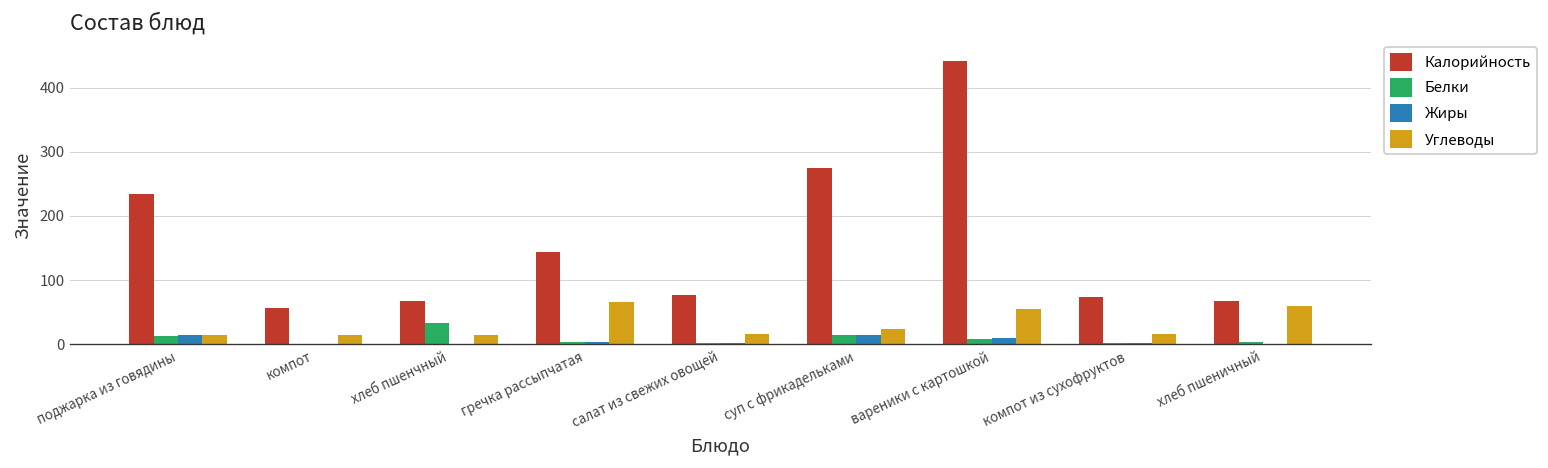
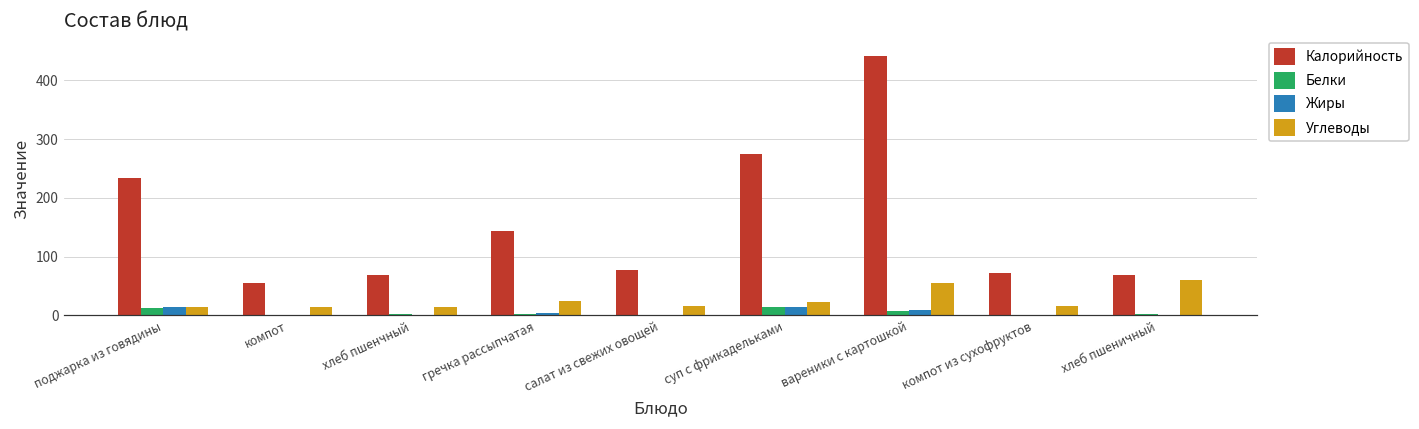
  {
    "Калорийность": {
      "поджарка из говядины": 230,
      "компот": 60,
      "хлеб пшенчный": 70,
      "гречка рассыпчатая": 140,
      "салат из свежих овощей": 80,
      "суп с фрикадельками": 280,
      "вареники с картошкой": 440,
      "компот из сухофруктов": 70,
      "хлеб пшеничный": 70
    },
    "Белки": {
      "поджарка из говядины": 10,
      "компот": 0,
-     "хлеб пшенчный": 30,
+     "хлеб пшенчный": 0,
      "суп с фрикадельками": 10,
      "вареники с картошкой": 10
    },
    "Жиры": {
      "поджарка из говядины": 10,
      "компот": 0,
      "хлеб пшенчный": 0,
      "суп с фрикадельками": 20,
      "вареники с картошкой": 10,
      "хлеб пшеничный": 0
    },
    "Углеводы": {
      "поджарка из говядины": 20,
      "компот": 10,
      "хлеб пшенчный": 10,
-     "гречка рассыпчатая": 70,
+     "гречка рассыпчатая": 20,
      "салат из свежих овощей": 20,
      "суп с фрикадельками": 20,
      "вареники с картошкой": 60,
      "компот из сухофруктов": 20,
      "хлеб пшеничный": 60
    }
  }
